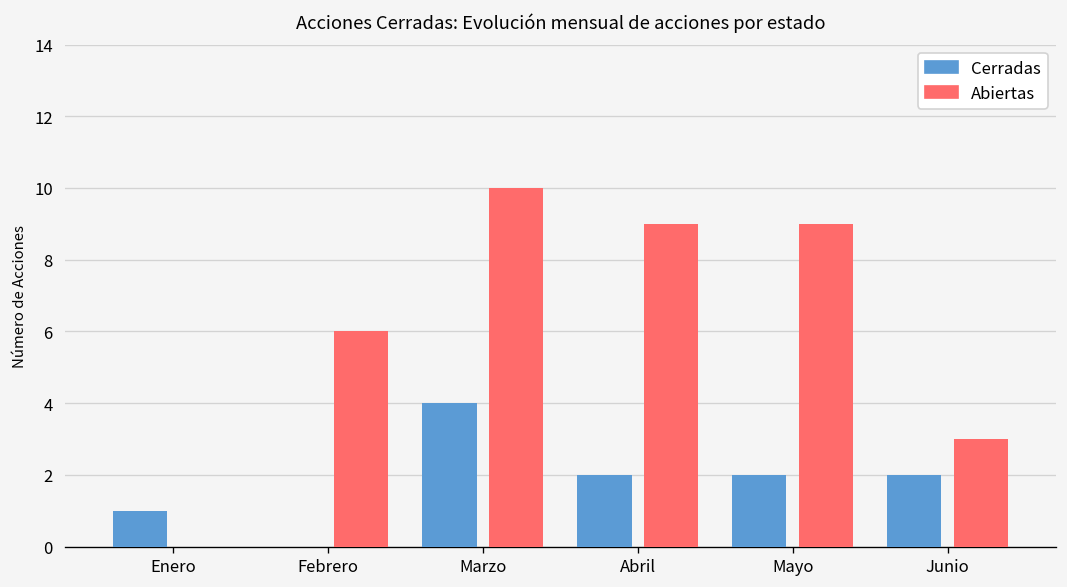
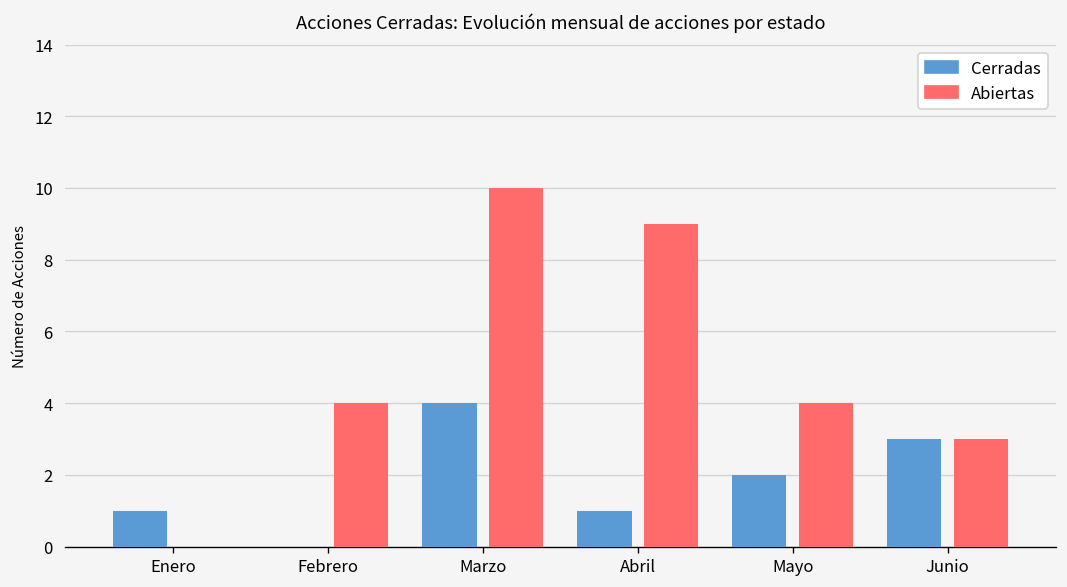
  {
    "Cerradas": {
      "Enero": 1,
      "Febrero": 0,
      "Marzo": 4,
-     "Abril": 2,
+     "Abril": 1,
      "Mayo": 2,
-     "Junio": 2
+     "Junio": 3
    },
    "Abiertas": {
      "Enero": 0,
-     "Febrero": 6,
+     "Febrero": 4,
      "Marzo": 10,
      "Abril": 9,
-     "Mayo": 9,
+     "Mayo": 4,
      "Junio": 3
    }
  }
